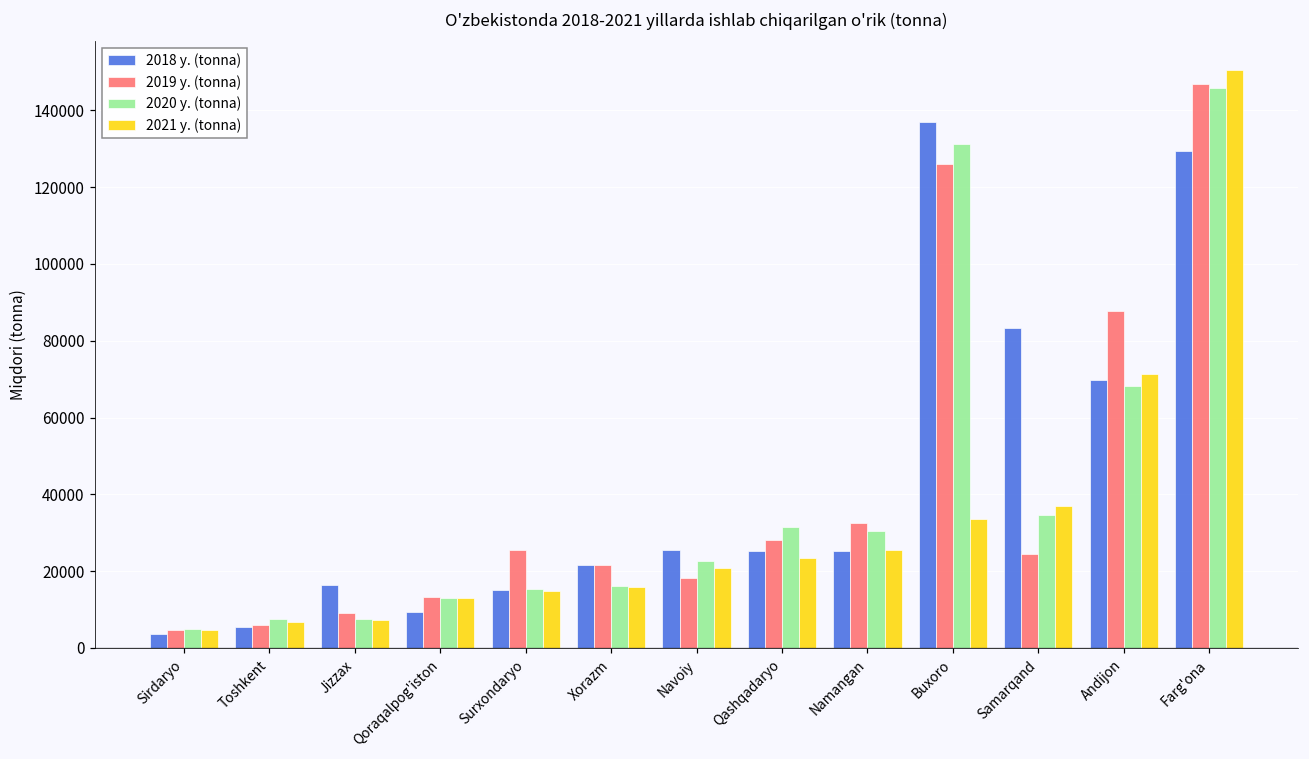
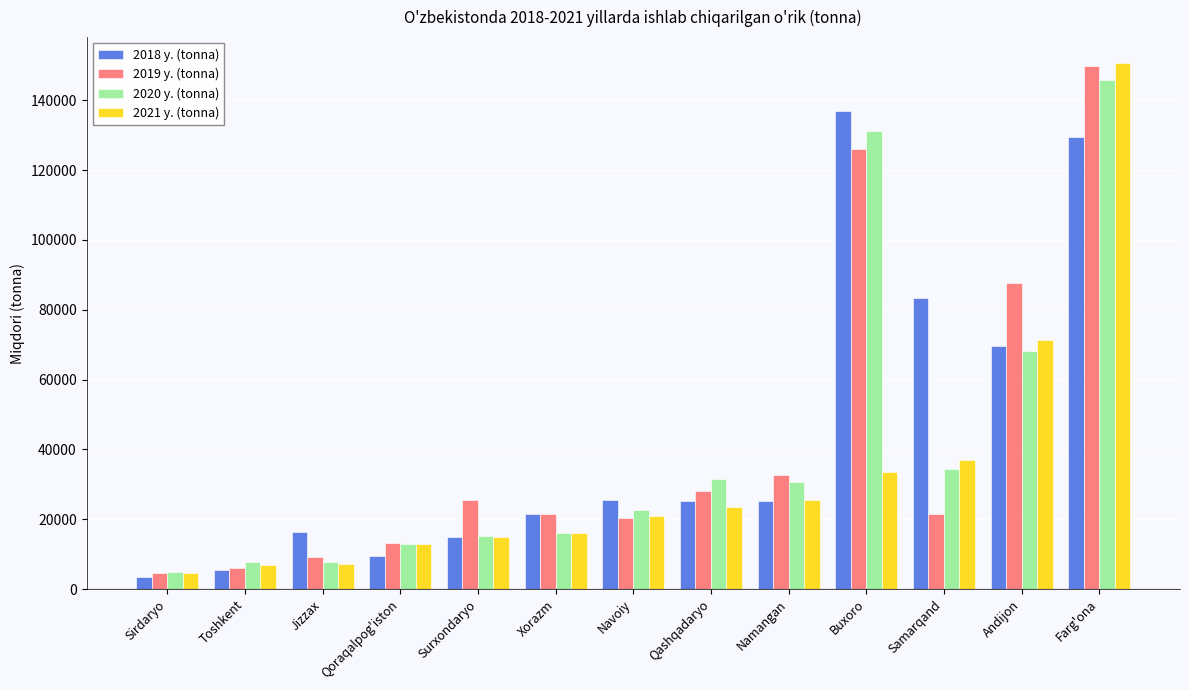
  {
    "2018 y. (tonna)": {
      "Sirdaryo": 4000,
      "Toshkent": 5000,
      "Jizzax": 16000,
      "Qoraqalpog'iston": 9000,
      "Surxondaryo": 15000,
      "Xorazm": 22000,
      "Navoiy": 25000,
      "Qashqadaryo": 25000,
      "Namangan": 25000,
      "Buxoro": 137000,
      "Samarqand": 83000,
      "Andijon": 70000,
      "Farg'ona": 129000
    },
    "2019 y. (tonna)": {
      "Sirdaryo": 5000,
      "Toshkent": 6000,
      "Jizzax": 9000,
      "Qoraqalpog'iston": 13000,
      "Surxondaryo": 26000,
      "Xorazm": 21000,
-     "Navoiy": 18000,
+     "Navoiy": 20000,
      "Qashqadaryo": 28000,
      "Namangan": 33000,
      "Buxoro": 126000,
-     "Samarqand": 25000,
+     "Samarqand": 22000,
      "Andijon": 88000,
-     "Farg'ona": 147000
+     "Farg'ona": 150000
    },
    "2020 y. (tonna)": {
      "Sirdaryo": 5000,
      "Toshkent": 8000,
      "Jizzax": 8000,
      "Qoraqalpog'iston": 13000,
      "Surxondaryo": 15000,
      "Xorazm": 16000,
      "Navoiy": 23000,
      "Qashqadaryo": 31000,
      "Namangan": 31000,
      "Buxoro": 131000,
      "Samarqand": 35000,
      "Andijon": 68000,
      "Farg'ona": 146000
    },
    "2021 y. (tonna)": {
      "Sirdaryo": 5000,
      "Toshkent": 7000,
      "Jizzax": 7000,
      "Qoraqalpog'iston": 13000,
      "Surxondaryo": 15000,
      "Xorazm": 16000,
      "Navoiy": 21000,
      "Qashqadaryo": 23000,
      "Namangan": 26000,
      "Buxoro": 34000,
      "Samarqand": 37000,
      "Andijon": 71000,
      "Farg'ona": 151000
    }
  }
